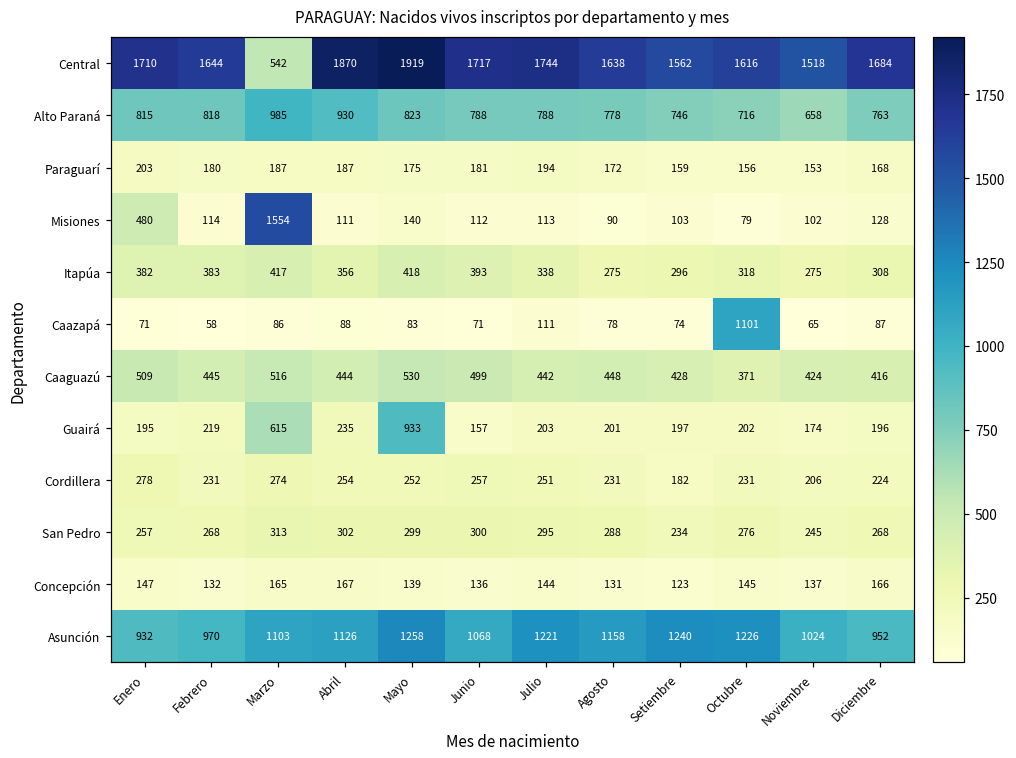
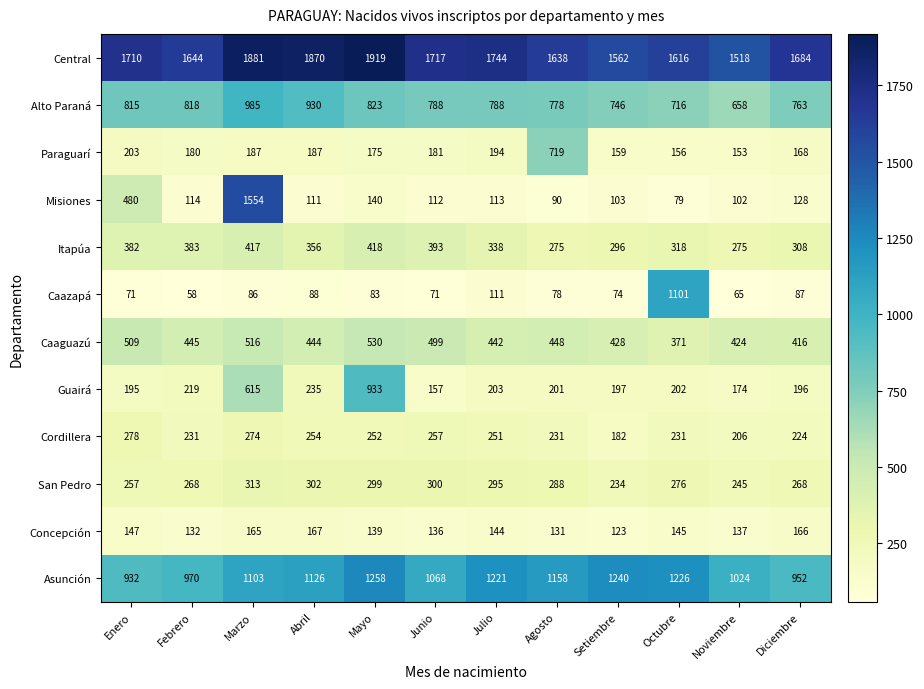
  {
    "Central": {
      "Enero": 1710,
      "Febrero": 1644,
-     "Marzo": 542,
+     "Marzo": 1881,
      "Abril": 1870,
      "Mayo": 1919,
      "Junio": 1717,
      "Julio": 1744,
      "Agosto": 1638,
      "Setiembre": 1562,
      "Octubre": 1616,
      "Noviembre": 1518,
      "Diciembre": 1684
    },
    "Alto Paraná": {
      "Enero": 815,
      "Febrero": 818,
      "Marzo": 985,
      "Abril": 930,
      "Mayo": 823,
      "Junio": 788,
      "Julio": 788,
      "Agosto": 778,
      "Setiembre": 746,
      "Octubre": 716,
      "Noviembre": 658,
      "Diciembre": 763
    },
    "Paraguarí": {
      "Enero": 203,
      "Febrero": 180,
      "Marzo": 187,
      "Abril": 187,
      "Mayo": 175,
      "Junio": 181,
      "Julio": 194,
-     "Agosto": 172,
+     "Agosto": 719,
      "Setiembre": 159,
      "Octubre": 156,
      "Noviembre": 153,
      "Diciembre": 168
    },
    "Misiones": {
      "Enero": 480,
      "Febrero": 114,
      "Marzo": 1554,
      "Abril": 111,
      "Mayo": 140,
      "Junio": 112,
      "Julio": 113,
      "Agosto": 90,
      "Setiembre": 103,
      "Octubre": 79,
      "Noviembre": 102,
      "Diciembre": 128
    },
    "Itapúa": {
      "Enero": 382,
      "Febrero": 383,
      "Marzo": 417,
      "Abril": 356,
      "Mayo": 418,
      "Junio": 393,
      "Julio": 338,
      "Agosto": 275,
      "Setiembre": 296,
      "Octubre": 318,
      "Noviembre": 275,
      "Diciembre": 308
    },
    "Caazapá": {
      "Enero": 71,
      "Febrero": 58,
      "Marzo": 86,
      "Abril": 88,
      "Mayo": 83,
      "Junio": 71,
      "Julio": 111,
      "Agosto": 78,
      "Setiembre": 74,
      "Octubre": 1101,
      "Noviembre": 65,
      "Diciembre": 87
    },
    "Caaguazú": {
      "Enero": 509,
      "Febrero": 445,
      "Marzo": 516,
      "Abril": 444,
      "Mayo": 530,
      "Junio": 499,
      "Julio": 442,
      "Agosto": 448,
      "Setiembre": 428,
      "Octubre": 371,
      "Noviembre": 424,
      "Diciembre": 416
    },
    "Guairá": {
      "Enero": 195,
      "Febrero": 219,
      "Marzo": 615,
      "Abril": 235,
      "Mayo": 933,
      "Junio": 157,
      "Julio": 203,
      "Agosto": 201,
      "Setiembre": 197,
      "Octubre": 202,
      "Noviembre": 174,
      "Diciembre": 196
    },
    "Cordillera": {
      "Enero": 278,
      "Febrero": 231,
      "Marzo": 274,
      "Abril": 254,
      "Mayo": 252,
      "Junio": 257,
      "Julio": 251,
      "Agosto": 231,
      "Setiembre": 182,
      "Octubre": 231,
      "Noviembre": 206,
      "Diciembre": 224
    },
    "San Pedro": {
      "Enero": 257,
      "Febrero": 268,
      "Marzo": 313,
      "Abril": 302,
      "Mayo": 299,
      "Junio": 300,
      "Julio": 295,
      "Agosto": 288,
      "Setiembre": 234,
      "Octubre": 276,
      "Noviembre": 245,
      "Diciembre": 268
    },
    "Concepción": {
      "Enero": 147,
      "Febrero": 132,
      "Marzo": 165,
      "Abril": 167,
      "Mayo": 139,
      "Junio": 136,
      "Julio": 144,
      "Agosto": 131,
      "Setiembre": 123,
      "Octubre": 145,
      "Noviembre": 137,
      "Diciembre": 166
    },
    "Asunción": {
      "Enero": 932,
      "Febrero": 970,
      "Marzo": 1103,
      "Abril": 1126,
      "Mayo": 1258,
      "Junio": 1068,
      "Julio": 1221,
      "Agosto": 1158,
      "Setiembre": 1240,
      "Octubre": 1226,
      "Noviembre": 1024,
      "Diciembre": 952
    }
  }
